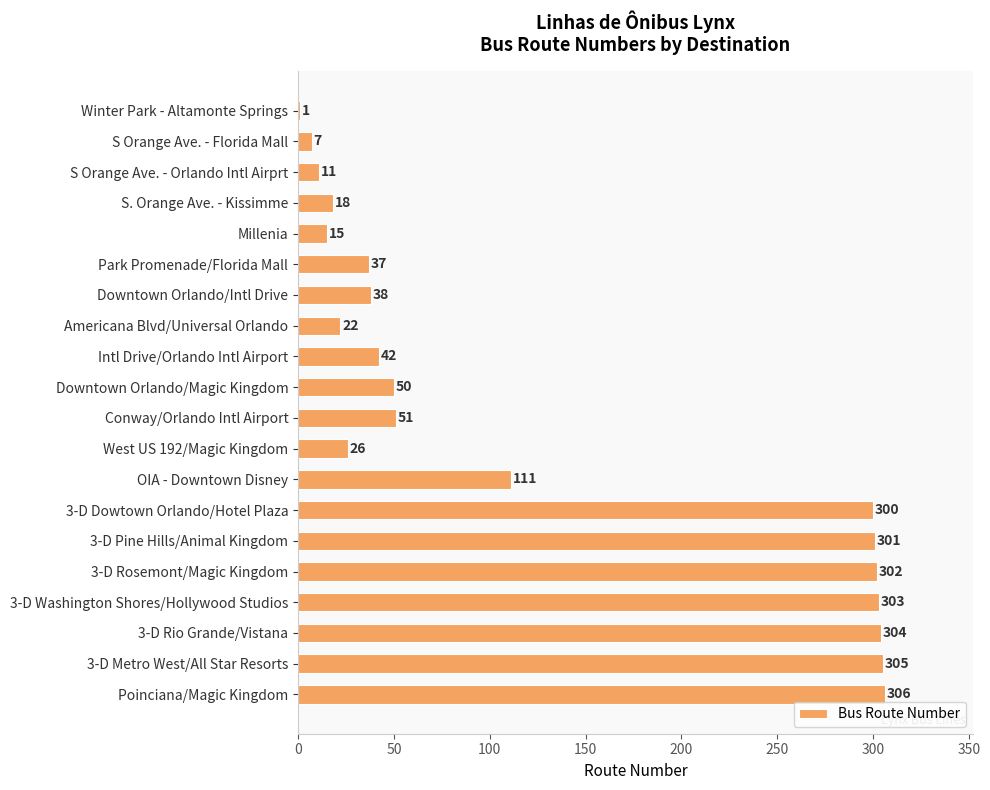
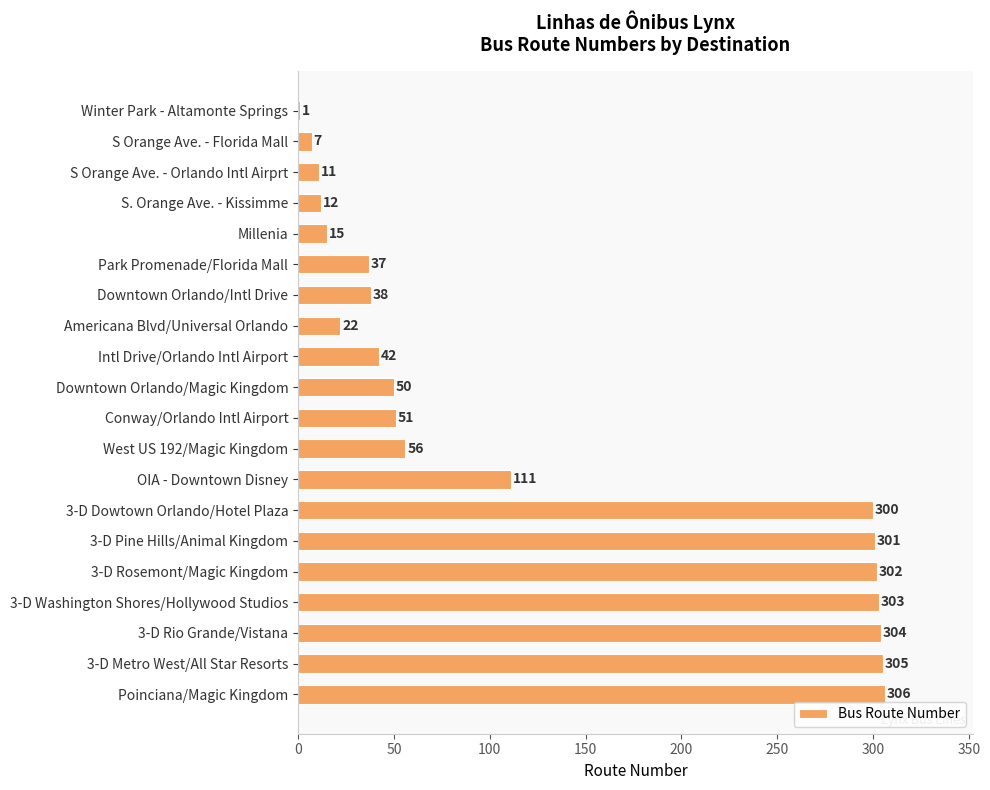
  {
    "Winter Park - Altamonte Springs": 1,
    "S Orange Ave. - Florida Mall": 7,
    "S Orange Ave. - Orlando Intl Airprt": 11,
-   "S. Orange Ave. - Kissimme": 18,
+   "S. Orange Ave. - Kissimme": 12,
    "Millenia": 15,
    "Park Promenade/Florida Mall": 37,
    "Downtown Orlando/Intl Drive": 38,
    "Americana Blvd/Universal Orlando": 22,
    "Intl Drive/Orlando Intl Airport": 42,
    "Downtown Orlando/Magic Kingdom": 50,
    "Conway/Orlando Intl Airport": 51,
-   "West US 192/Magic Kingdom": 26,
+   "West US 192/Magic Kingdom": 56,
    "OIA - Downtown Disney": 111,
    "3-D Dowtown Orlando/Hotel Plaza": 300,
    "3-D Pine Hills/Animal Kingdom": 301,
    "3-D Rosemont/Magic Kingdom": 302,
    "3-D Washington Shores/Hollywood Studios": 303,
    "3-D Rio Grande/Vistana": 304,
    "3-D Metro West/All Star Resorts": 305,
    "Poinciana/Magic Kingdom": 306
  }
